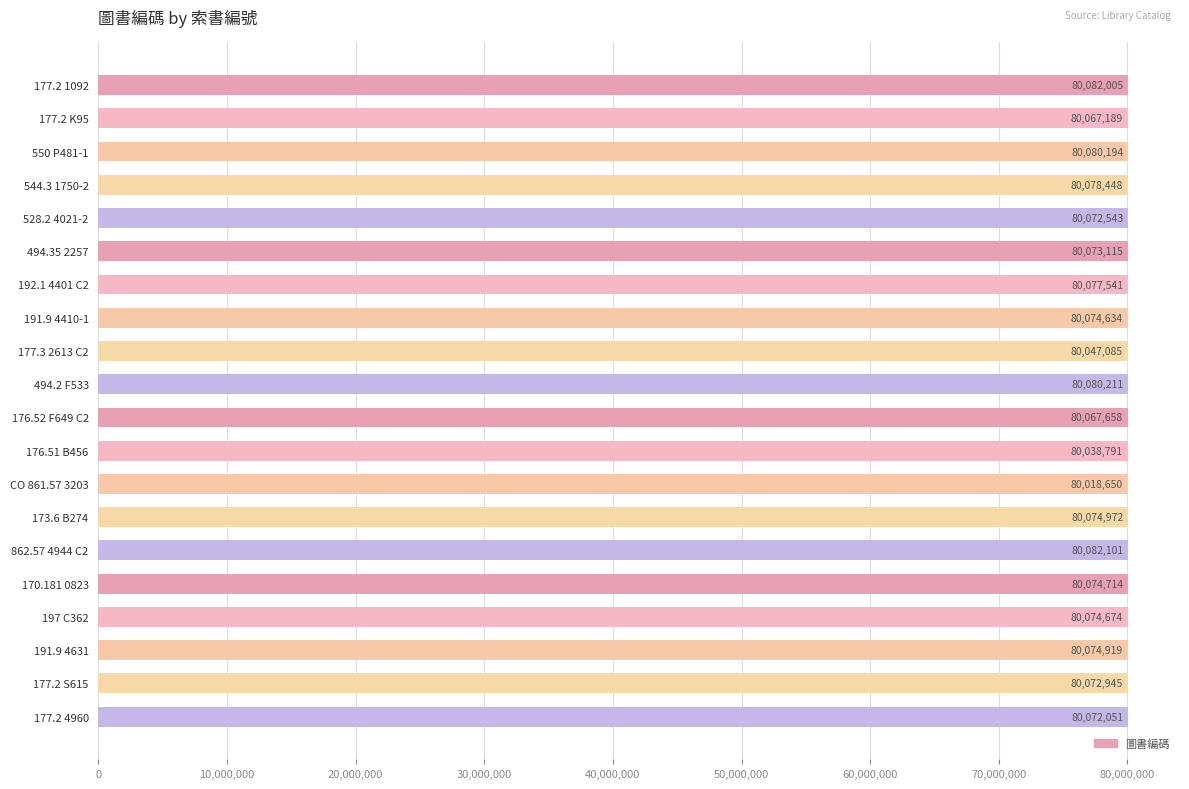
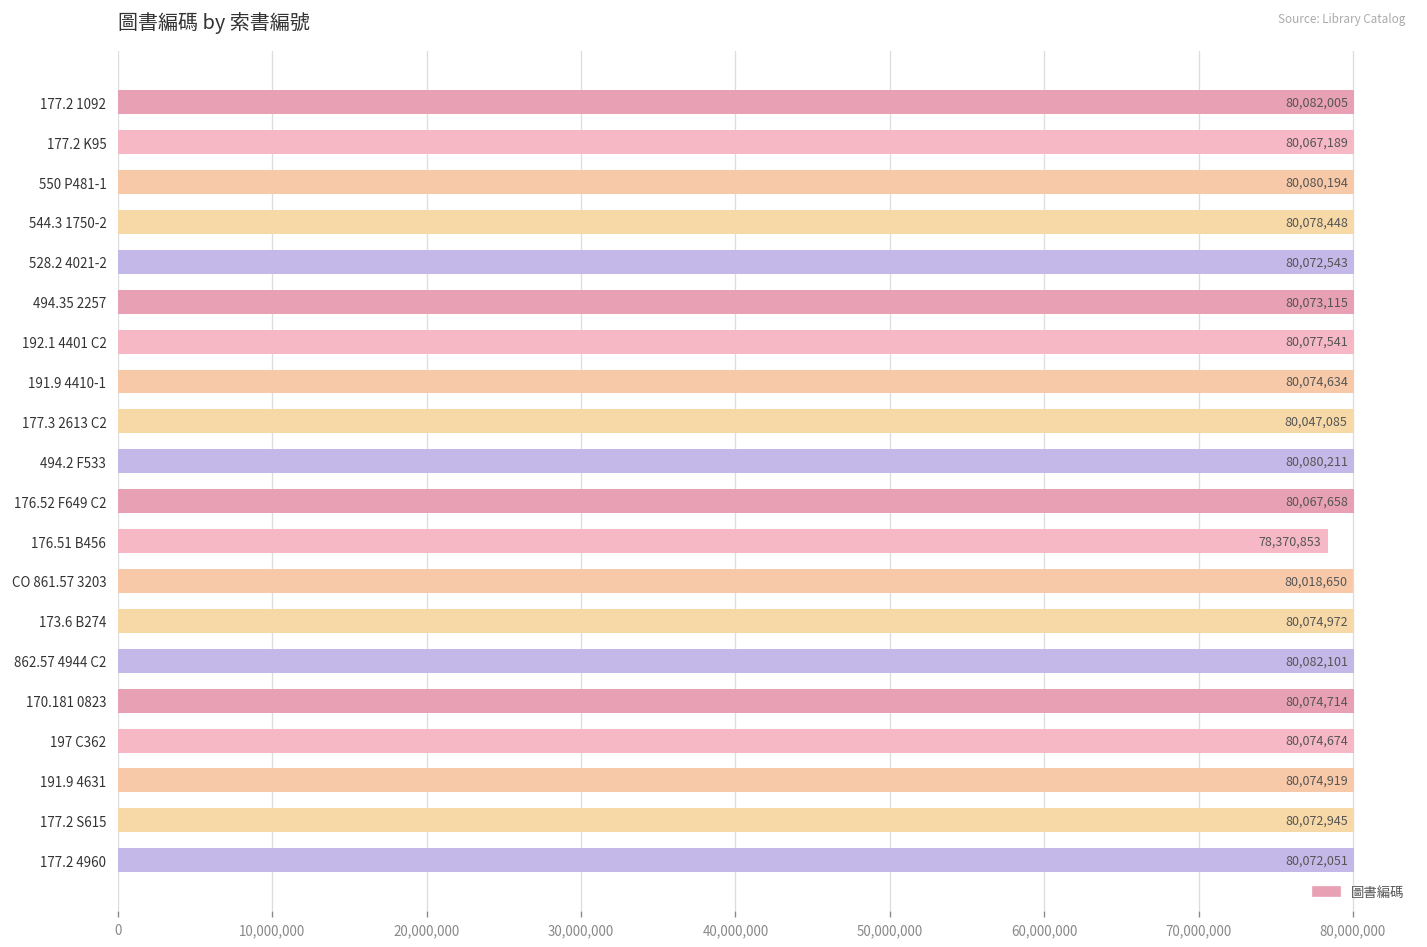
  {
    "177.2 1092": "80,082,005",
    "177.2 K95": "80,067,189",
    "550 P481-1": "80,080,194",
    "544.3 1750-2": "80,078,448",
    "528.2 4021-2": "80,072,543",
    "494.35 2257": "80,073,115",
    "192.1 4401 C2": "80,077,541",
    "191.9 4410-1": "80,074,634",
    "177.3 2613 C2": "80,047,085",
    "494.2 F533": "80,080,211",
    "176.52 F649 C2": "80,067,658",
-   "176.51 B456": "80,038,791",
+   "176.51 B456": "78,370,853",
    "CO 861.57 3203": "80,018,650",
    "173.6 B274": "80,074,972",
    "862.57 4944 C2": "80,082,101",
    "170.181 0823": "80,074,714",
    "197 C362": "80,074,674",
    "191.9 4631": "80,074,919",
    "177.2 S615": "80,072,945",
    "177.2 4960": "80,072,051"
  }
